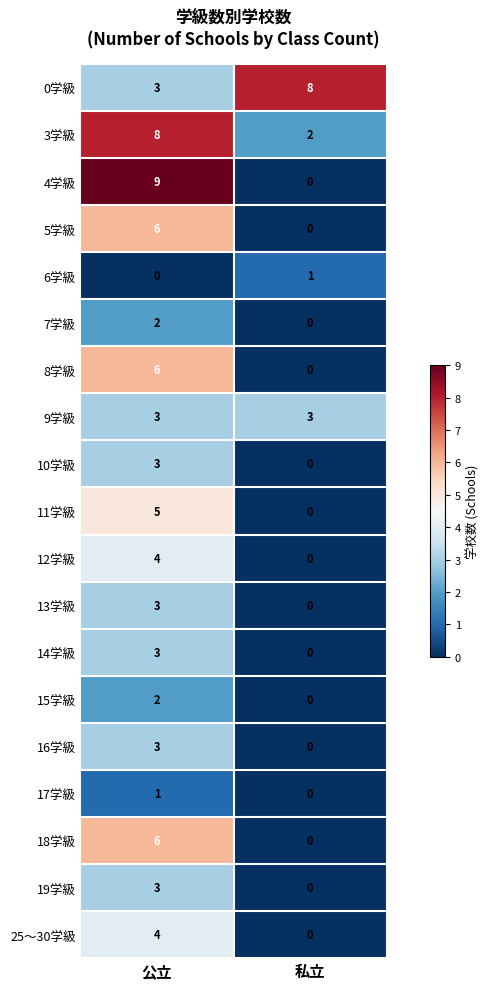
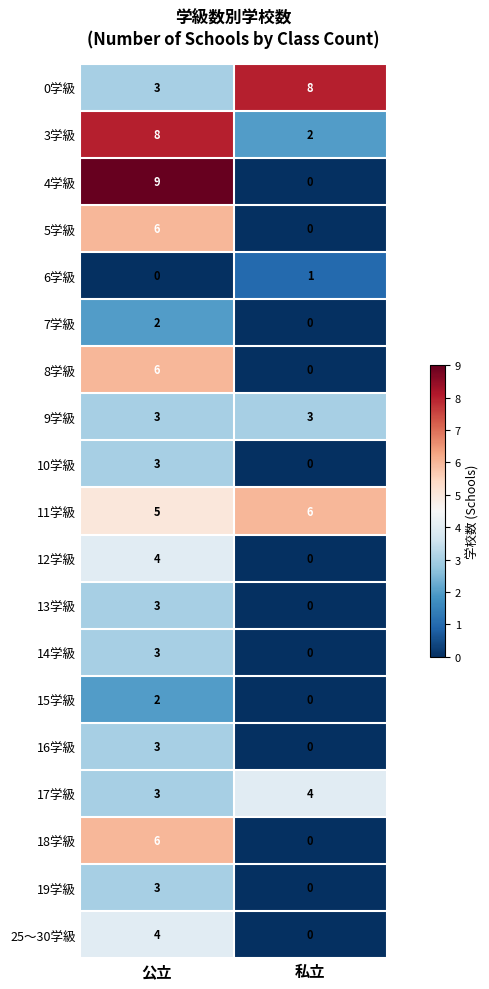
  {
    "0学級": {
      "公立": 3,
      "私立": 8
    },
    "3学級": {
      "公立": 8,
      "私立": 2
    },
    "4学級": {
      "公立": 9,
      "私立": 0
    },
    "5学級": {
      "公立": 6,
      "私立": 0
    },
    "6学級": {
      "公立": 0,
      "私立": 1
    },
    "7学級": {
      "公立": 2,
      "私立": 0
    },
    "8学級": {
      "公立": 6,
      "私立": 0
    },
    "9学級": {
      "公立": 3,
      "私立": 3
    },
    "10学級": {
      "公立": 3,
      "私立": 0
    },
    "11学級": {
      "公立": 5,
-     "私立": 0
+     "私立": 6
    },
    "12学級": {
      "公立": 4,
      "私立": 0
    },
    "13学級": {
      "公立": 3,
      "私立": 0
    },
    "14学級": {
      "公立": 3,
      "私立": 0
    },
    "15学級": {
      "公立": 2,
      "私立": 0
    },
    "16学級": {
      "公立": 3,
      "私立": 0
    },
    "17学級": {
-     "公立": 1,
-     "私立": 0
+     "公立": 3,
+     "私立": 4
    },
    "18学級": {
      "公立": 6,
      "私立": 0
    },
    "19学級": {
      "公立": 3,
      "私立": 0
    },
    "25～30学級": {
      "公立": 4,
      "私立": 0
    }
  }
